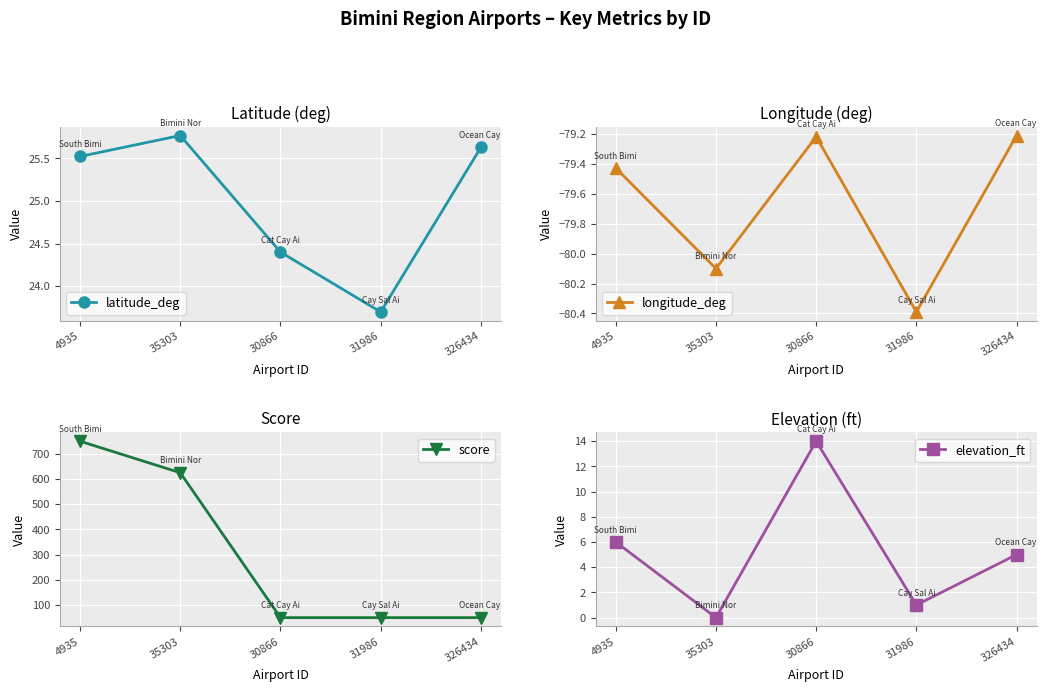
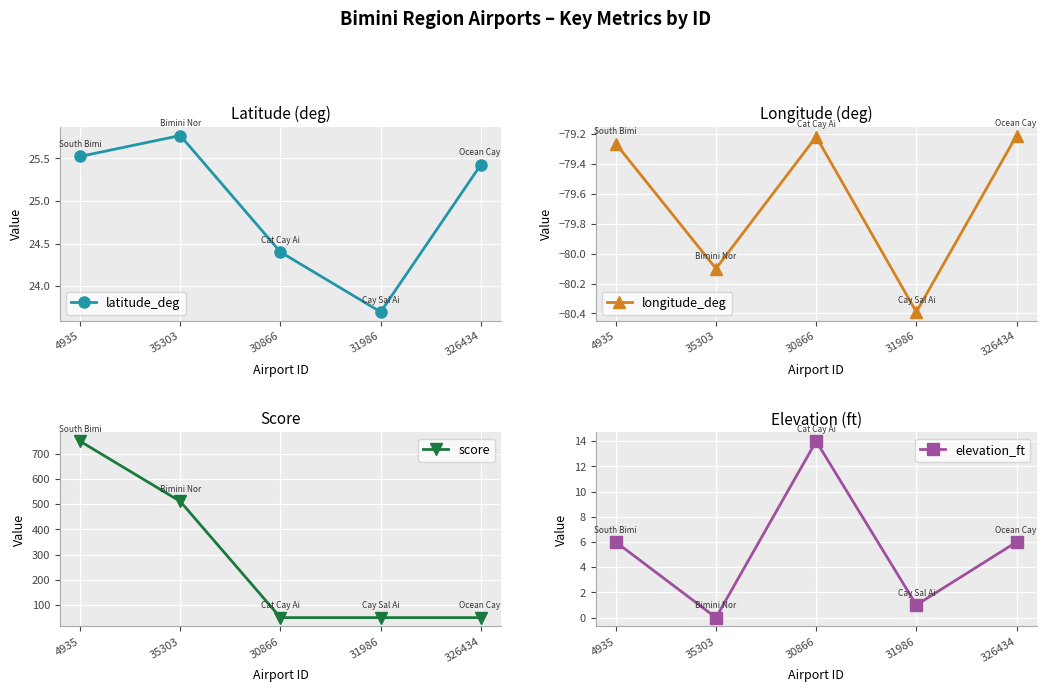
  {
    "Latitude (deg)": {
      "4935": 25.5,
      "35303": 25.8,
      "30866": 24.4,
      "31986": 23.7,
-     "326434": 25.6
+     "326434": 25.4
    },
    "Longitude (deg)": {
-     "4935": -79.43,
+     "4935": -79.26,
      "35303": -80.10,
      "30866": -79.22,
      "31986": -80.39,
      "326434": -79.21
    },
    "Score": {
      "4935": 750,
-     "35303": 630,
+     "35303": 510,
      "30866": 50,
      "31986": 50,
      "326434": 50
    },
    "Elevation (ft)": {
      "4935": 6,
      "35303": 0,
      "30866": 14,
      "31986": 1,
-     "326434": 5
+     "326434": 6
    }
  }
